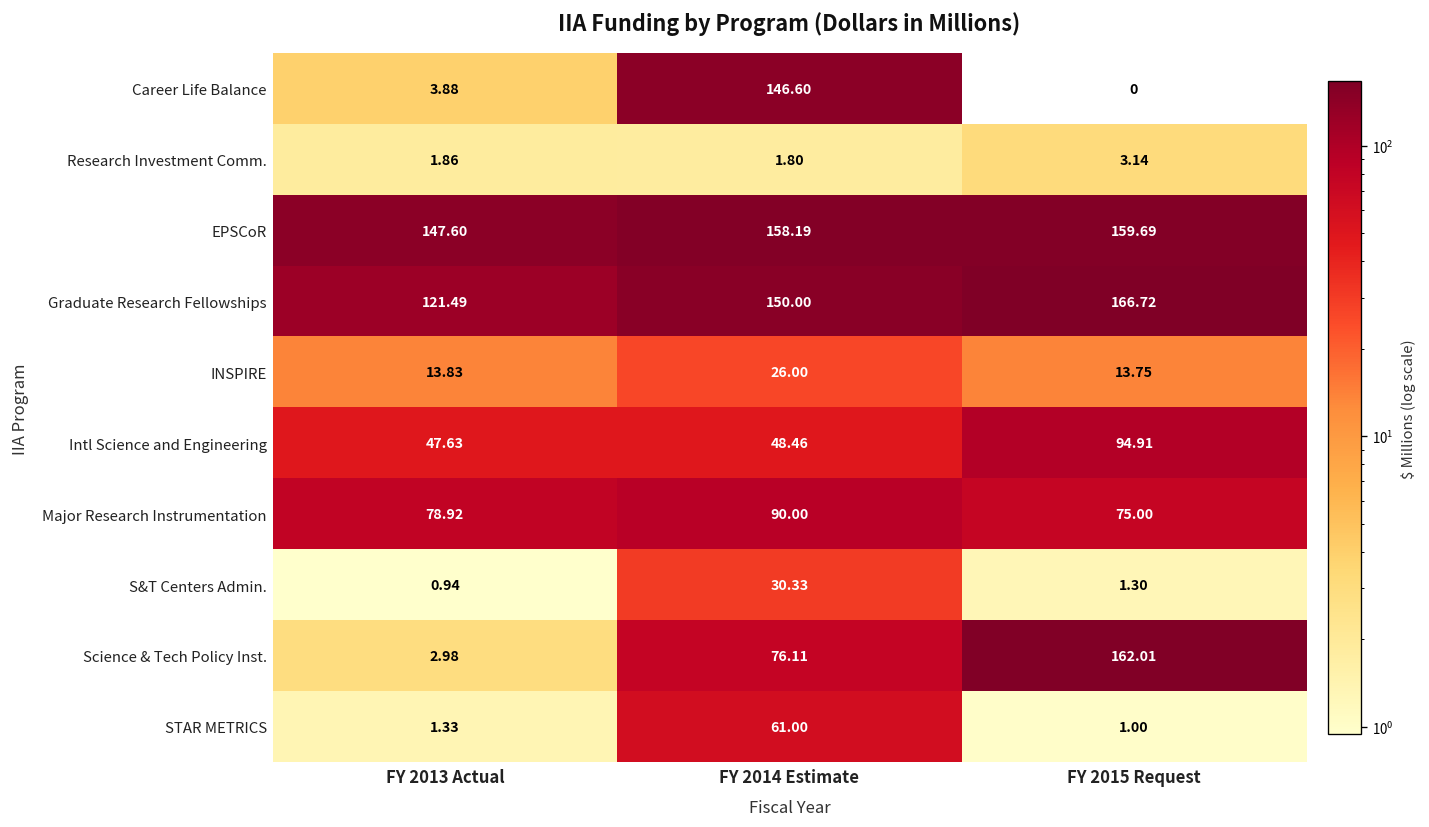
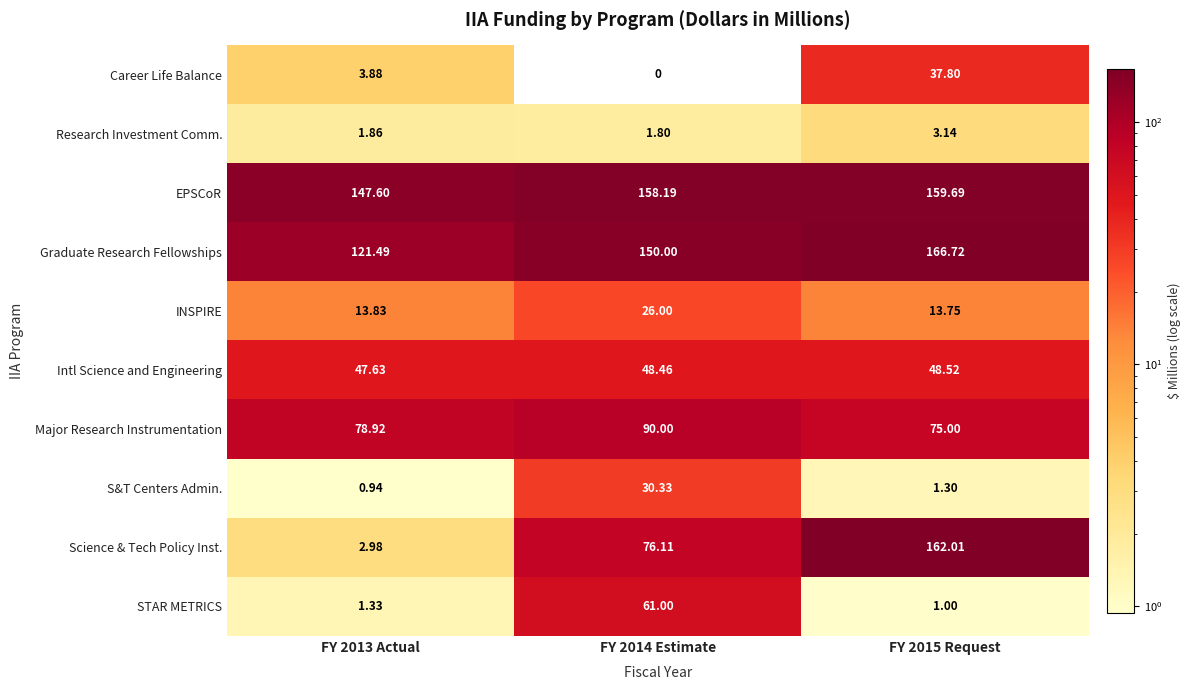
  {
    "Career Life Balance": {
      "FY 2013 Actual": 3.88,
-     "FY 2014 Estimate": 146.60,
-     "FY 2015 Request": 0
+     "FY 2014 Estimate": 0,
+     "FY 2015 Request": 37.80
    },
    "Research Investment Comm.": {
      "FY 2013 Actual": 1.86,
      "FY 2014 Estimate": 1.80,
      "FY 2015 Request": 3.14
    },
    "EPSCoR": {
      "FY 2013 Actual": 147.60,
      "FY 2014 Estimate": 158.19,
      "FY 2015 Request": 159.69
    },
    "Graduate Research Fellowships": {
      "FY 2013 Actual": 121.49,
      "FY 2014 Estimate": 150.00,
      "FY 2015 Request": 166.72
    },
    "INSPIRE": {
      "FY 2013 Actual": 13.83,
      "FY 2014 Estimate": 26.00,
      "FY 2015 Request": 13.75
    },
    "Intl Science and Engineering": {
      "FY 2013 Actual": 47.63,
      "FY 2014 Estimate": 48.46,
-     "FY 2015 Request": 94.91
+     "FY 2015 Request": 48.52
    },
    "Major Research Instrumentation": {
      "FY 2013 Actual": 78.92,
      "FY 2014 Estimate": 90.00,
      "FY 2015 Request": 75.00
    },
    "S&T Centers Admin.": {
      "FY 2013 Actual": 0.94,
      "FY 2014 Estimate": 30.33,
      "FY 2015 Request": 1.30
    },
    "Science & Tech Policy Inst.": {
      "FY 2013 Actual": 2.98,
      "FY 2014 Estimate": 76.11,
      "FY 2015 Request": 162.01
    },
    "STAR METRICS": {
      "FY 2013 Actual": 1.33,
      "FY 2014 Estimate": 61.00,
      "FY 2015 Request": 1.00
    }
  }
